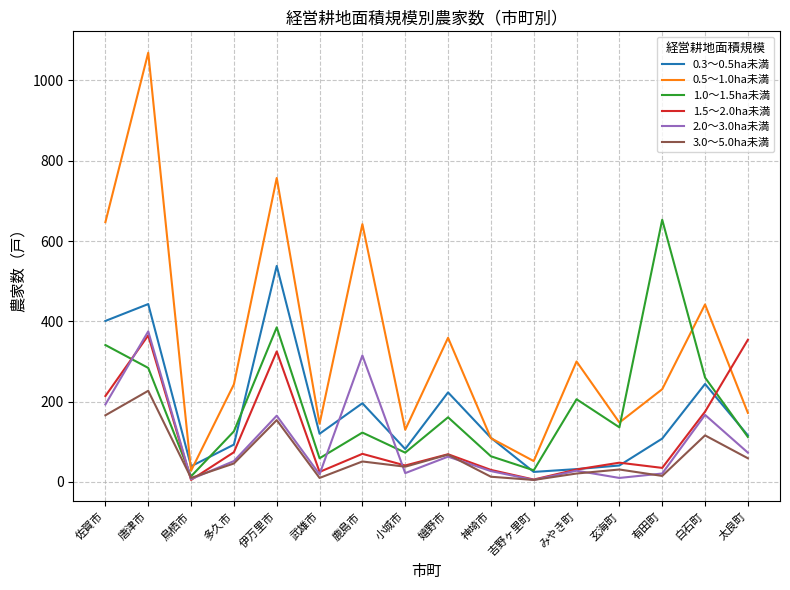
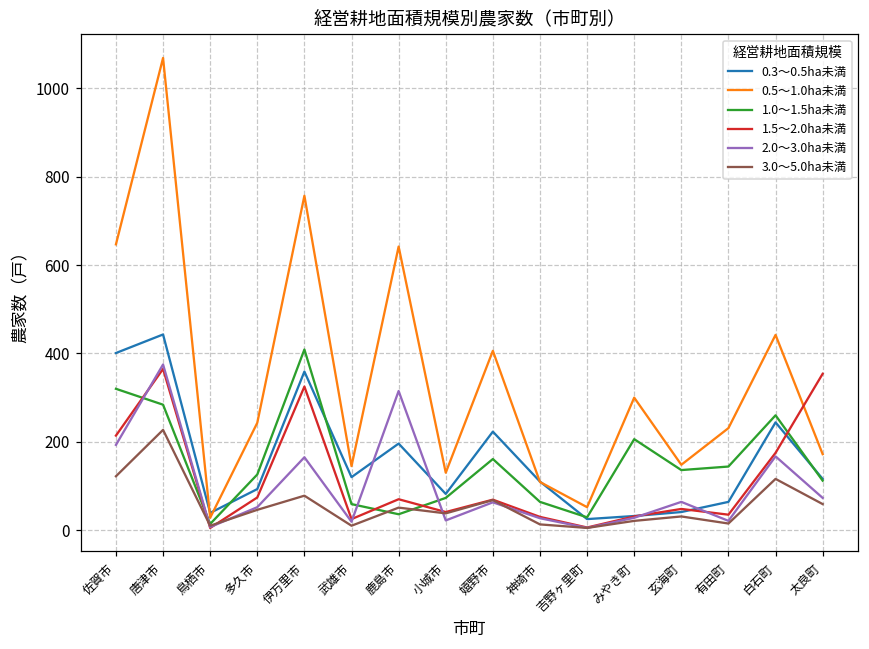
  {
    "0.3～0.5ha未満": {
      "佐賀市": 400,
      "唐津市": 440,
      "鳥栖市": 40,
      "多久市": 90,
-     "伊万里市": 540,
+     "伊万里市": 360,
      "武雄市": 120,
      "鹿島市": 200,
      "小城市": 80,
      "嬉野市": 220,
      "玄海町": 40,
-     "有田町": 110,
+     "有田町": 60,
      "白石町": 240
    },
    "0.5～1.0ha未満": {
      "佐賀市": 650,
      "唐津市": 1070,
      "鳥栖市": 30,
      "多久市": 240,
      "伊万里市": 760,
      "武雄市": 150,
      "鹿島市": 640,
      "小城市": 130,
-     "嬉野市": 360,
+     "嬉野市": 410,
      "吉野ヶ里町": 50,
      "みやき町": 300,
      "玄海町": 150,
      "有田町": 230,
      "白石町": 440,
      "太良町": 170
    },
    "1.0～1.5ha未満": {
-     "佐賀市": 340,
+     "佐賀市": 320,
      "唐津市": 280,
      "多久市": 130,
-     "伊万里市": 390,
+     "伊万里市": 410,
      "武雄市": 60,
-     "鹿島市": 120,
+     "鹿島市": 40,
      "小城市": 70,
      "嬉野市": 160,
      "神埼市": 60,
      "みやき町": 210,
      "玄海町": 140,
-     "有田町": 650,
+     "有田町": 140,
      "白石町": 260
    },
    "1.5～2.0ha未満": {
      "佐賀市": 210,
      "唐津市": 370,
      "多久市": 70,
      "伊万里市": 330,
      "鹿島市": 70,
      "玄海町": 50,
      "有田町": 40,
      "白石町": 180,
      "太良町": 350
    },
    "2.0～3.0ha未満": {
      "佐賀市": 190,
      "唐津市": 380,
      "伊万里市": 170,
      "鹿島市": 320,
      "小城市": 20,
-     "玄海町": 10,
+     "玄海町": 60,
      "白石町": 170,
      "太良町": 70
    },
    "3.0～5.0ha未満": {
-     "佐賀市": 170,
+     "佐賀市": 120,
      "唐津市": 230,
-     "伊万里市": 150,
+     "伊万里市": 80,
      "武雄市": 10,
      "鹿島市": 50,
      "神埼市": 10,
      "みやき町": 20,
      "玄海町": 30,
      "白石町": 120,
      "太良町": 60
    }
  }
